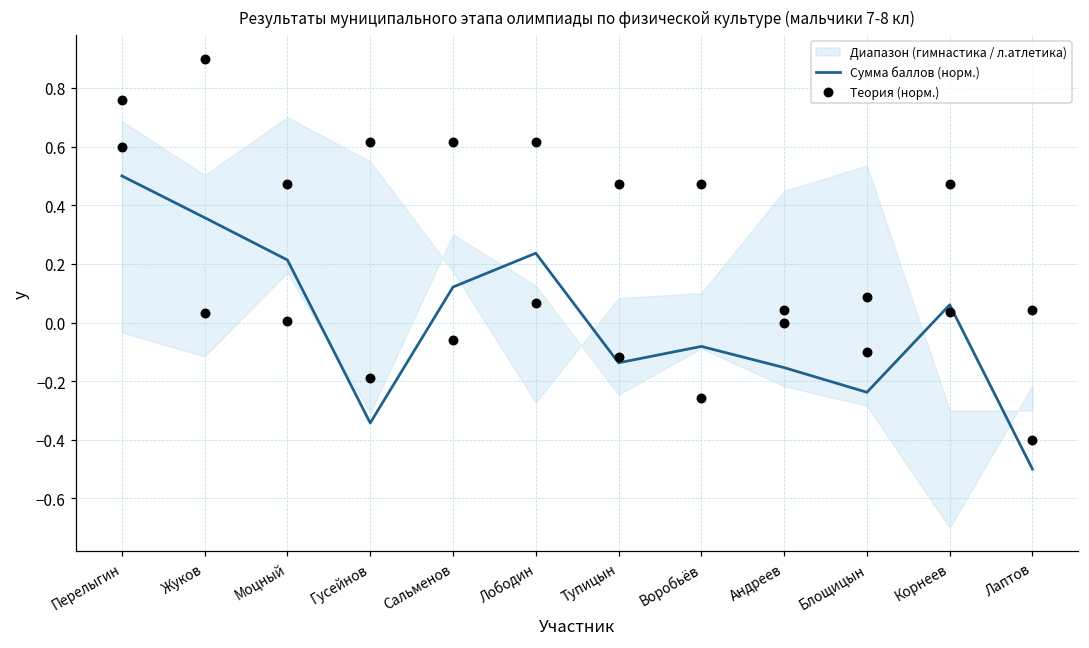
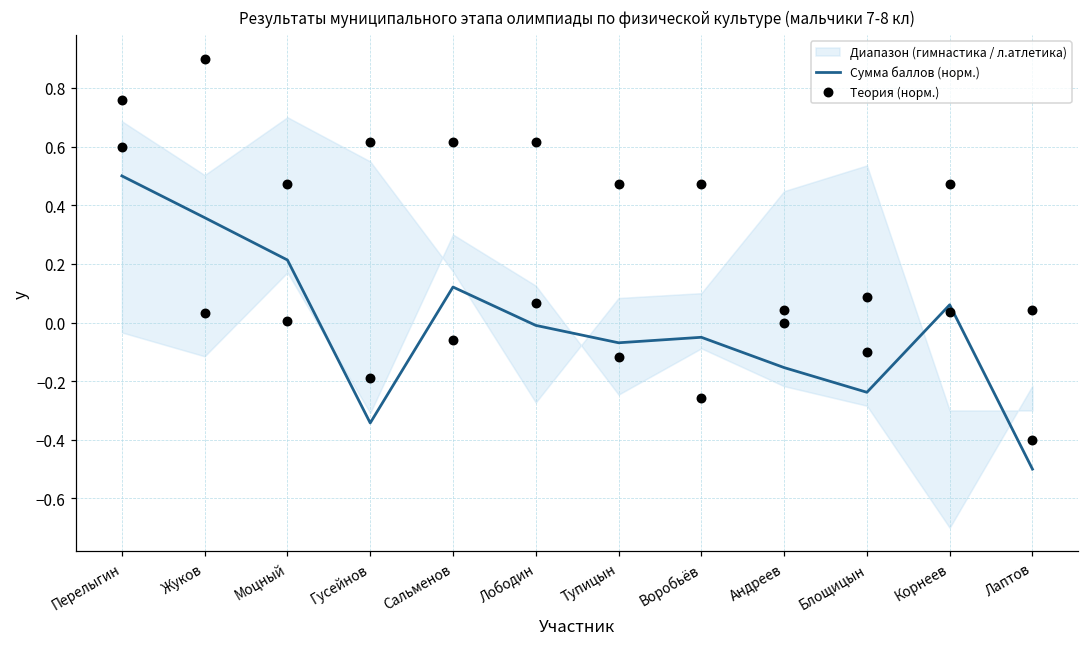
  {
    "Сумма баллов (норм.)": {
      "Перелыгин": 0.50,
      "Жуков": 0.36,
      "Моцный": 0.21,
      "Гусейнов": -0.34,
      "Сальменов": 0.12,
-     "Лободин": 0.24,
-     "Тупицын": -0.14,
-     "Воробьёв": -0.08,
+     "Лободин": -0.01,
+     "Тупицын": -0.07,
+     "Воробьёв": -0.05,
      "Андреев": -0.15,
      "Блощицын": -0.24,
      "Корнеев": 0.06,
      "Лаптов": -0.50
    }
  }
